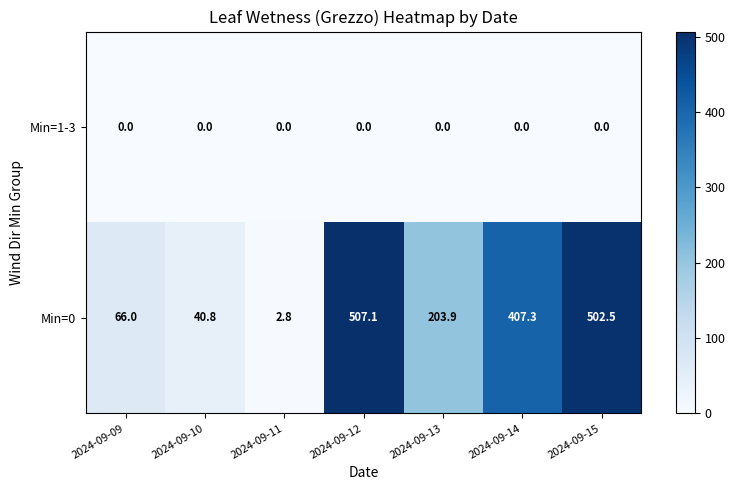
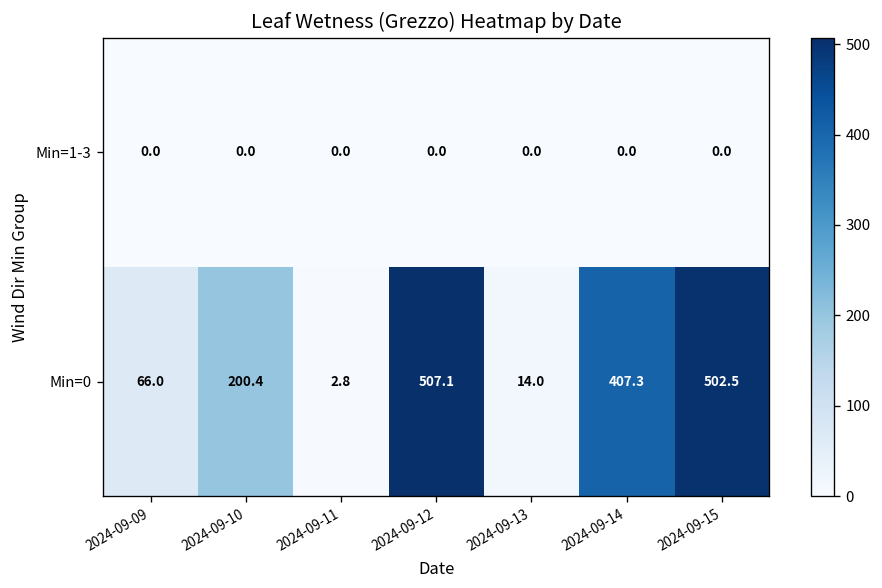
  {
    "Min=1-3": {
      "2024-09-09": 0.0,
      "2024-09-10": 0.0,
      "2024-09-11": 0.0,
      "2024-09-12": 0.0,
      "2024-09-13": 0.0,
      "2024-09-14": 0.0,
      "2024-09-15": 0.0
    },
    "Min=0": {
      "2024-09-09": 66.0,
-     "2024-09-10": 40.8,
+     "2024-09-10": 200.4,
      "2024-09-11": 2.8,
      "2024-09-12": 507.1,
-     "2024-09-13": 203.9,
+     "2024-09-13": 14.0,
      "2024-09-14": 407.3,
      "2024-09-15": 502.5
    }
  }
